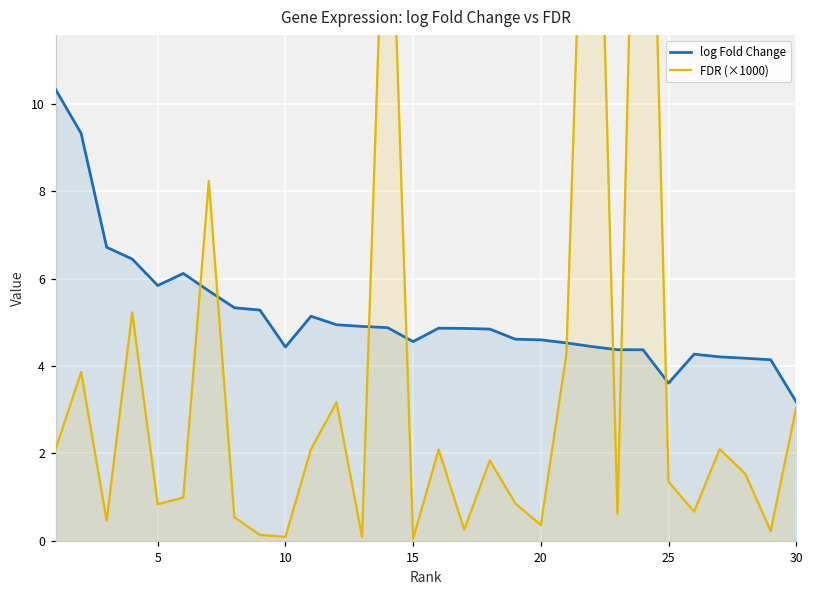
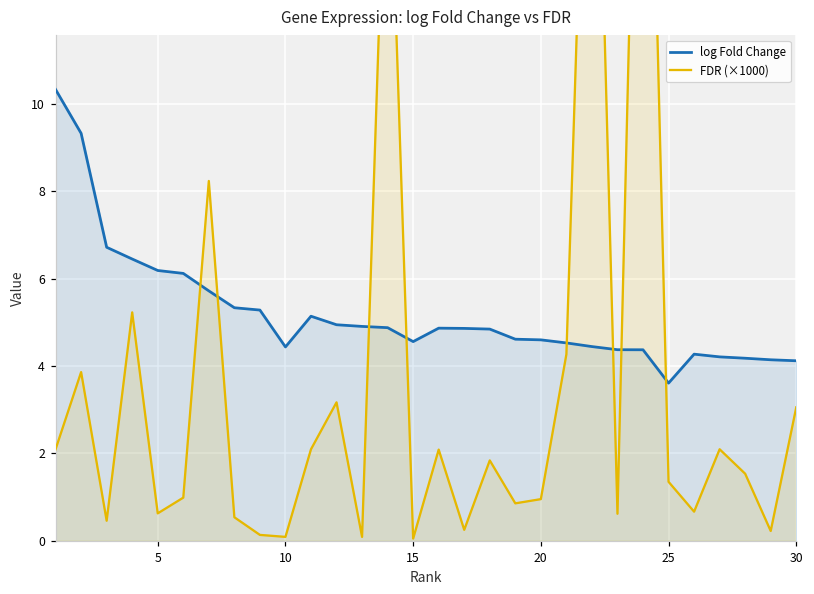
  {
    "log Fold Change": {
-     "5": 5.8,
+     "5": 6.2,
      "10": 4.4,
      "15": 4.6,
      "20": 4.6,
      "25": 3.6,
-     "30": 3.2
+     "30": 4.1
    },
    "FDR (×1000)": {
-     "5": 0.8,
+     "5": 0.6,
      "10": 0.1,
      "15": 0.1,
-     "20": 0.4,
+     "20": 1.0,
      "25": 1.4,
      "30": 3.1
    }
  }
